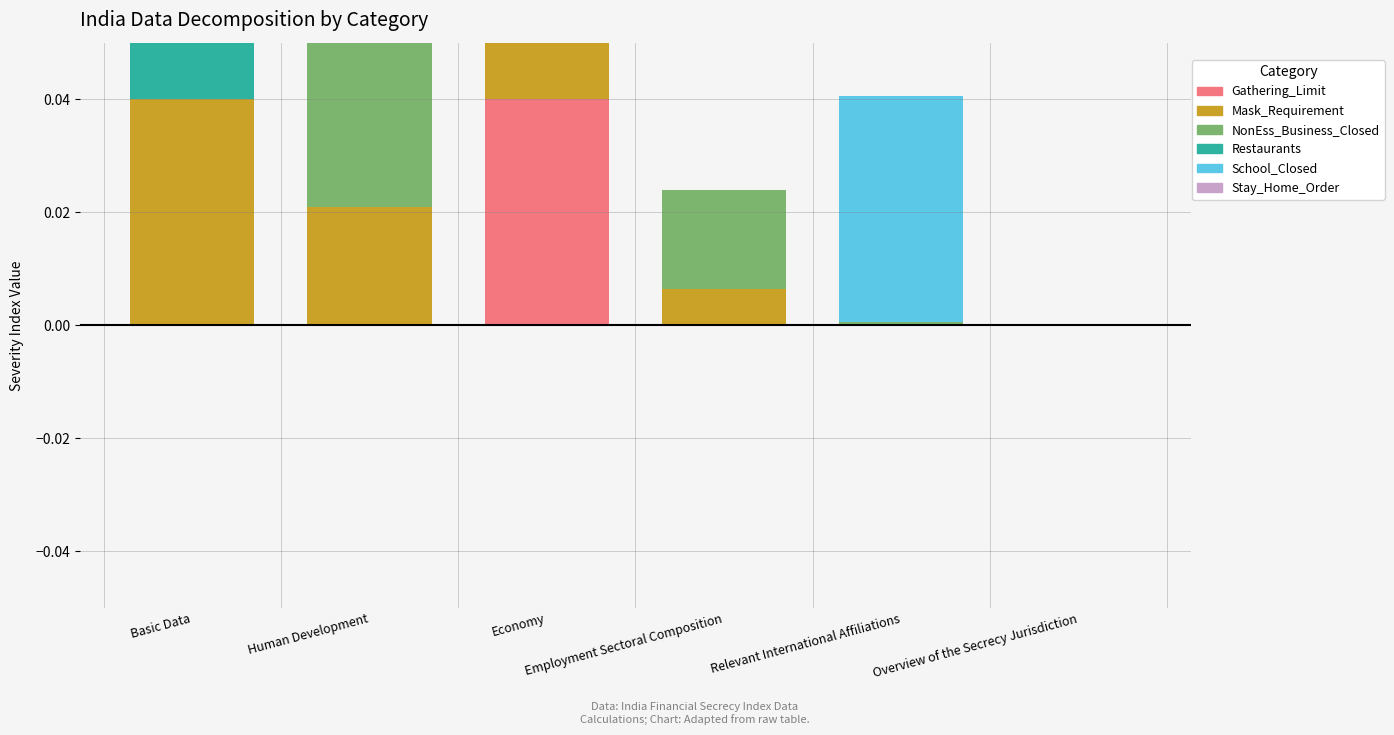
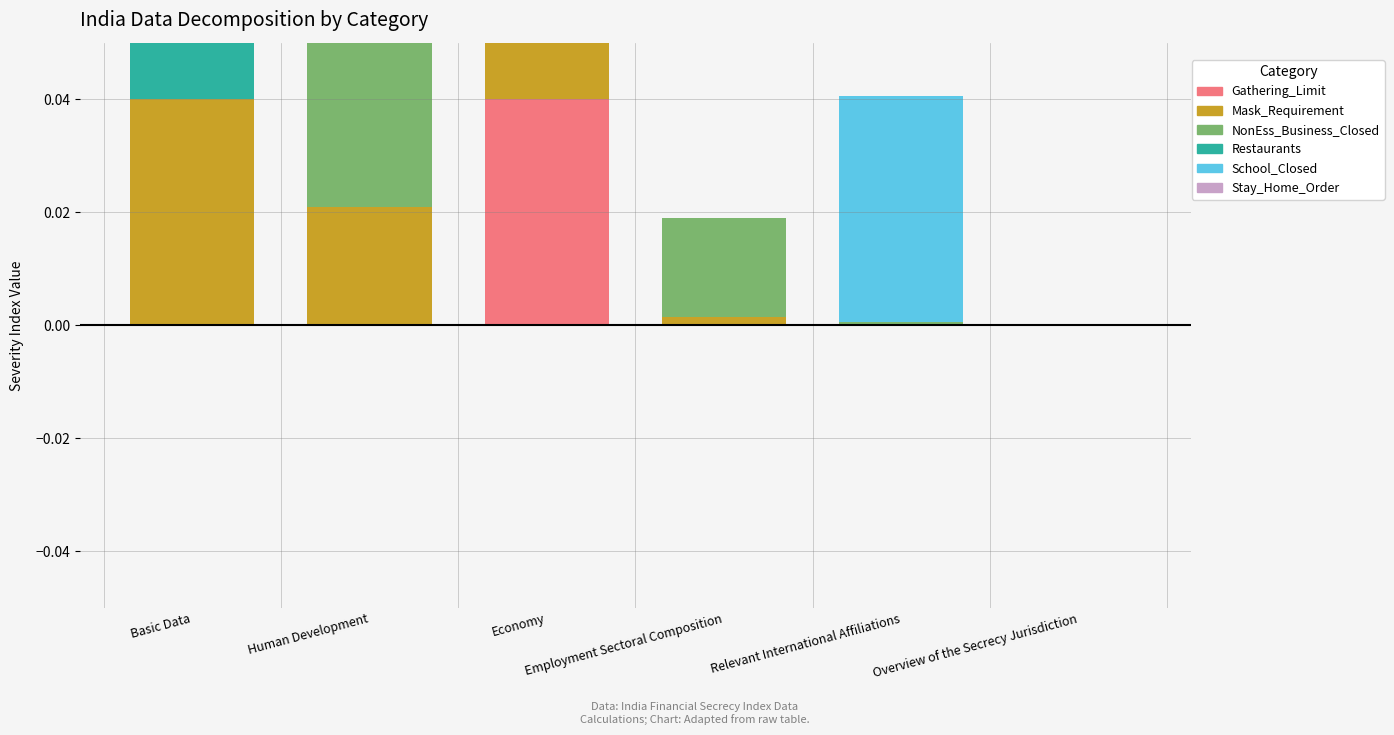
  {
    "Mask_Requirement": {
      "Basic Data": 0.040,
      "Human Development": 0.021,
      "Economy": 0.010,
-     "Employment Sectoral Composition": 0.006,
+     "Employment Sectoral Composition": 0.001,
      "Relevant International Affiliations": 0.000,
      "Overview of the Secrecy Jurisdiction": 0.000
    },
    "NonEss_Business_Closed": {
      "Basic Data": 0.000,
      "Employment Sectoral Composition": 0.017,
      "Relevant International Affiliations": 0.001,
      "Overview of the Secrecy Jurisdiction": 0.000
    },
    "Restaurants": {
      "Employment Sectoral Composition": 0.000,
      "Overview of the Secrecy Jurisdiction": 0.000
    },
    "Stay_Home_Order": {
      "Employment Sectoral Composition": 0.000,
      "Overview of the Secrecy Jurisdiction": 0.000
    }
  }
